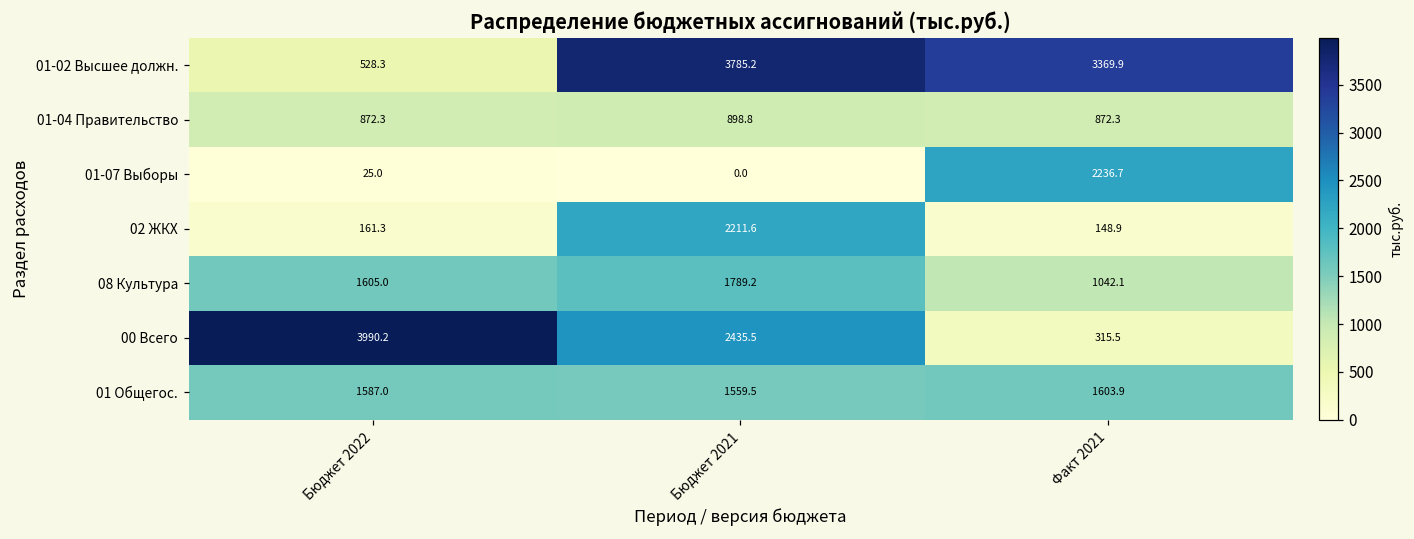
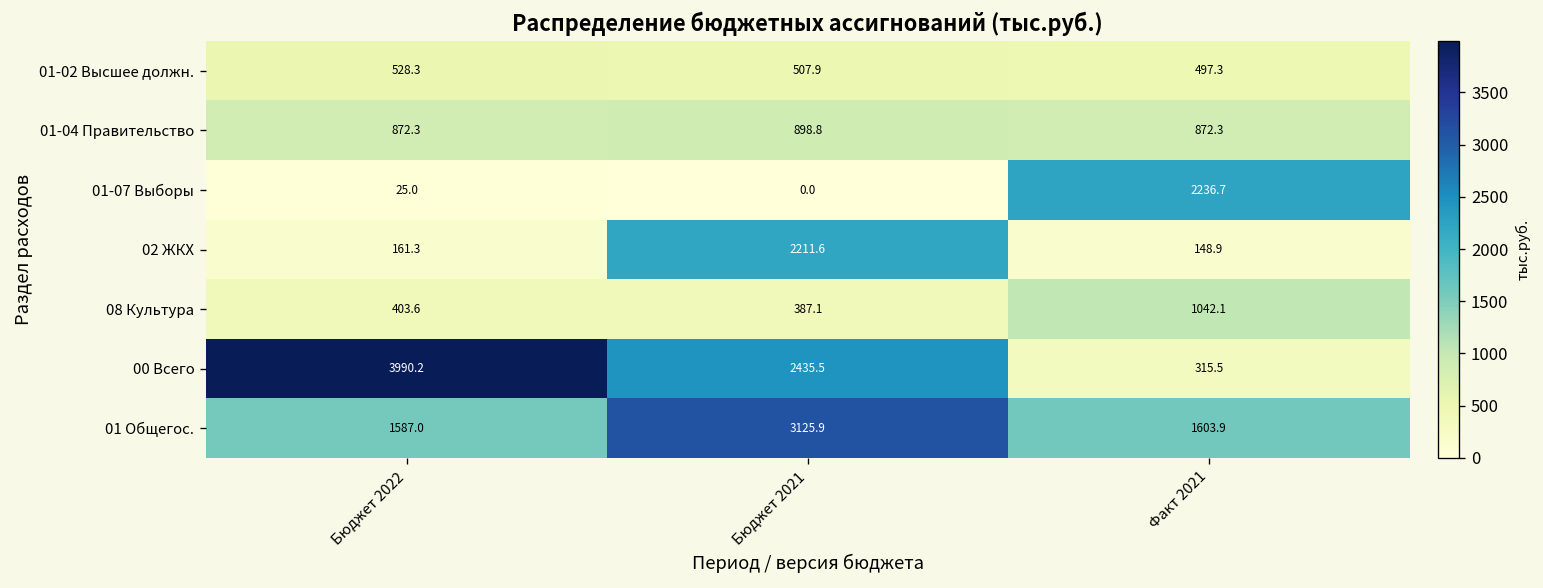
  {
    "01-02 Высшее должн.": {
      "Бюджет 2022": 528.3,
-     "Бюджет 2021": 3785.2,
-     "Факт 2021": 3369.9
+     "Бюджет 2021": 507.9,
+     "Факт 2021": 497.3
    },
    "01-04 Правительство": {
      "Бюджет 2022": 872.3,
      "Бюджет 2021": 898.8,
      "Факт 2021": 872.3
    },
    "01-07 Выборы": {
      "Бюджет 2022": 25.0,
      "Бюджет 2021": 0.0,
      "Факт 2021": 2236.7
    },
    "02 ЖКХ": {
      "Бюджет 2022": 161.3,
      "Бюджет 2021": 2211.6,
      "Факт 2021": 148.9
    },
    "08 Культура": {
-     "Бюджет 2022": 1605.0,
-     "Бюджет 2021": 1789.2,
+     "Бюджет 2022": 403.6,
+     "Бюджет 2021": 387.1,
      "Факт 2021": 1042.1
    },
    "00 Всего": {
      "Бюджет 2022": 3990.2,
      "Бюджет 2021": 2435.5,
      "Факт 2021": 315.5
    },
    "01 Общегос.": {
      "Бюджет 2022": 1587.0,
-     "Бюджет 2021": 1559.5,
+     "Бюджет 2021": 3125.9,
      "Факт 2021": 1603.9
    }
  }
